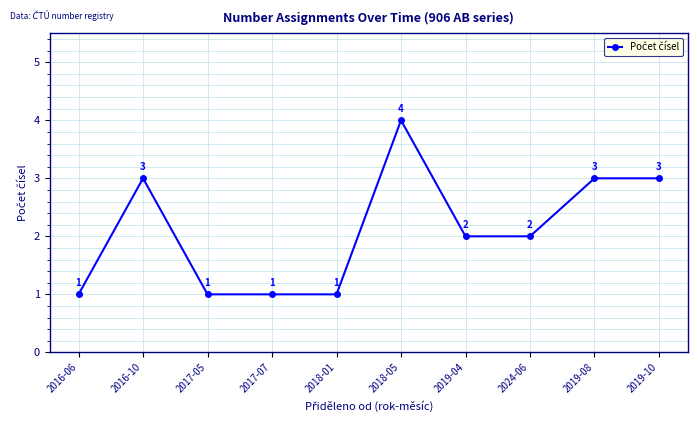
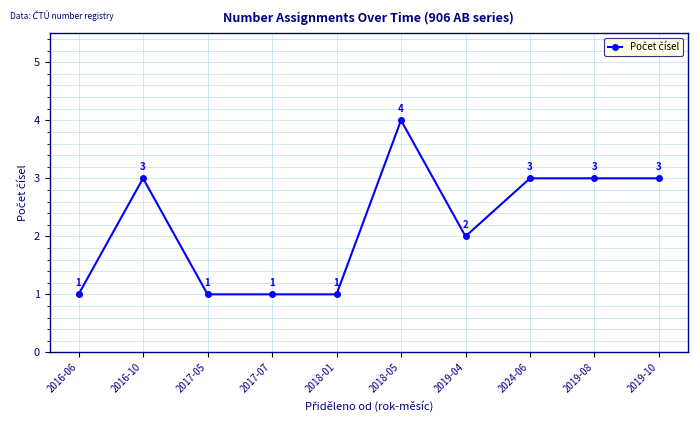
  {
    "2016-06": 1,
    "2016-10": 3,
    "2017-05": 1,
    "2017-07": 1,
    "2018-01": 1,
    "2018-05": 4,
    "2019-04": 2,
-   "2024-06": 2,
+   "2024-06": 3,
    "2019-08": 3,
    "2019-10": 3
  }
